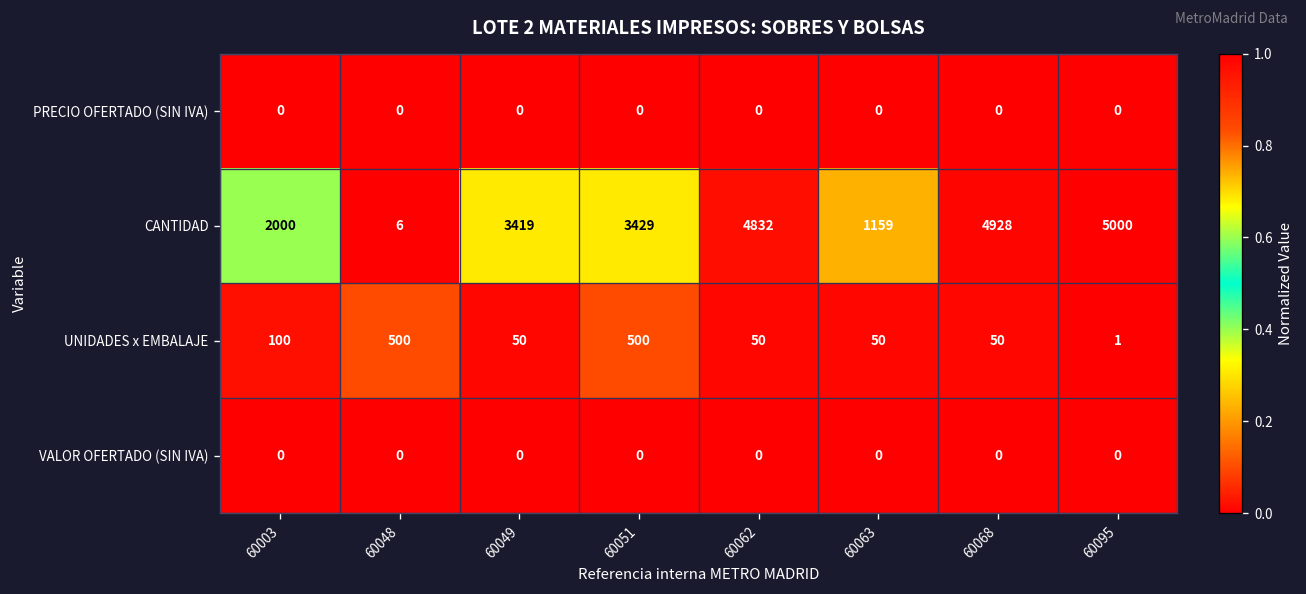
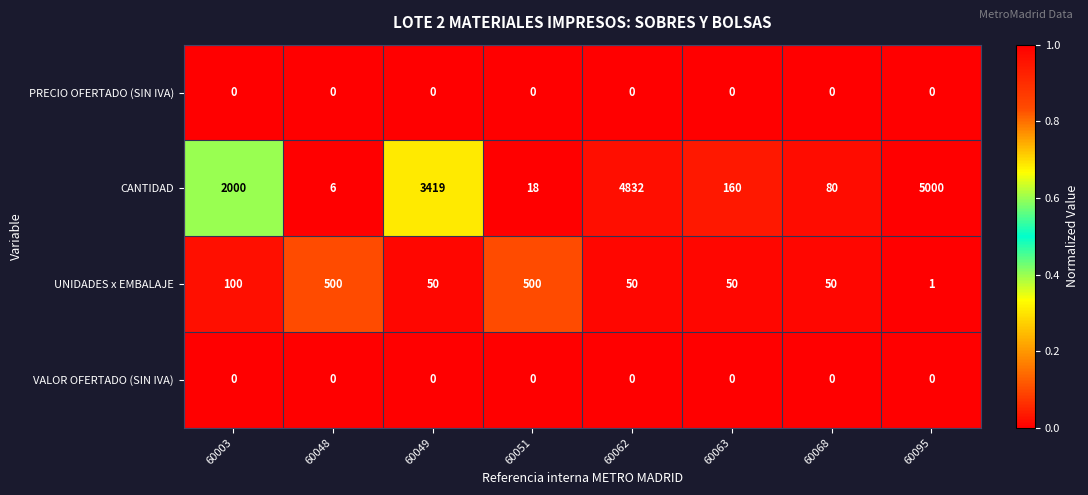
  {
    "PRECIO OFERTADO (SIN IVA)": {
      "60003": 0,
      "60048": 0,
      "60049": 0,
      "60051": 0,
      "60062": 0,
      "60063": 0,
      "60068": 0,
      "60095": 0
    },
    "CANTIDAD": {
      "60003": 2000,
      "60048": 6,
      "60049": 3419,
-     "60051": 3429,
+     "60051": 18,
      "60062": 4832,
-     "60063": 1159,
-     "60068": 4928,
+     "60063": 160,
+     "60068": 80,
      "60095": 5000
    },
    "UNIDADES x EMBALAJE": {
      "60003": 100,
      "60048": 500,
      "60049": 50,
      "60051": 500,
      "60062": 50,
      "60063": 50,
      "60068": 50,
      "60095": 1
    },
    "VALOR OFERTADO (SIN IVA)": {
      "60003": 0,
      "60048": 0,
      "60049": 0,
      "60051": 0,
      "60062": 0,
      "60063": 0,
      "60068": 0,
      "60095": 0
    }
  }
